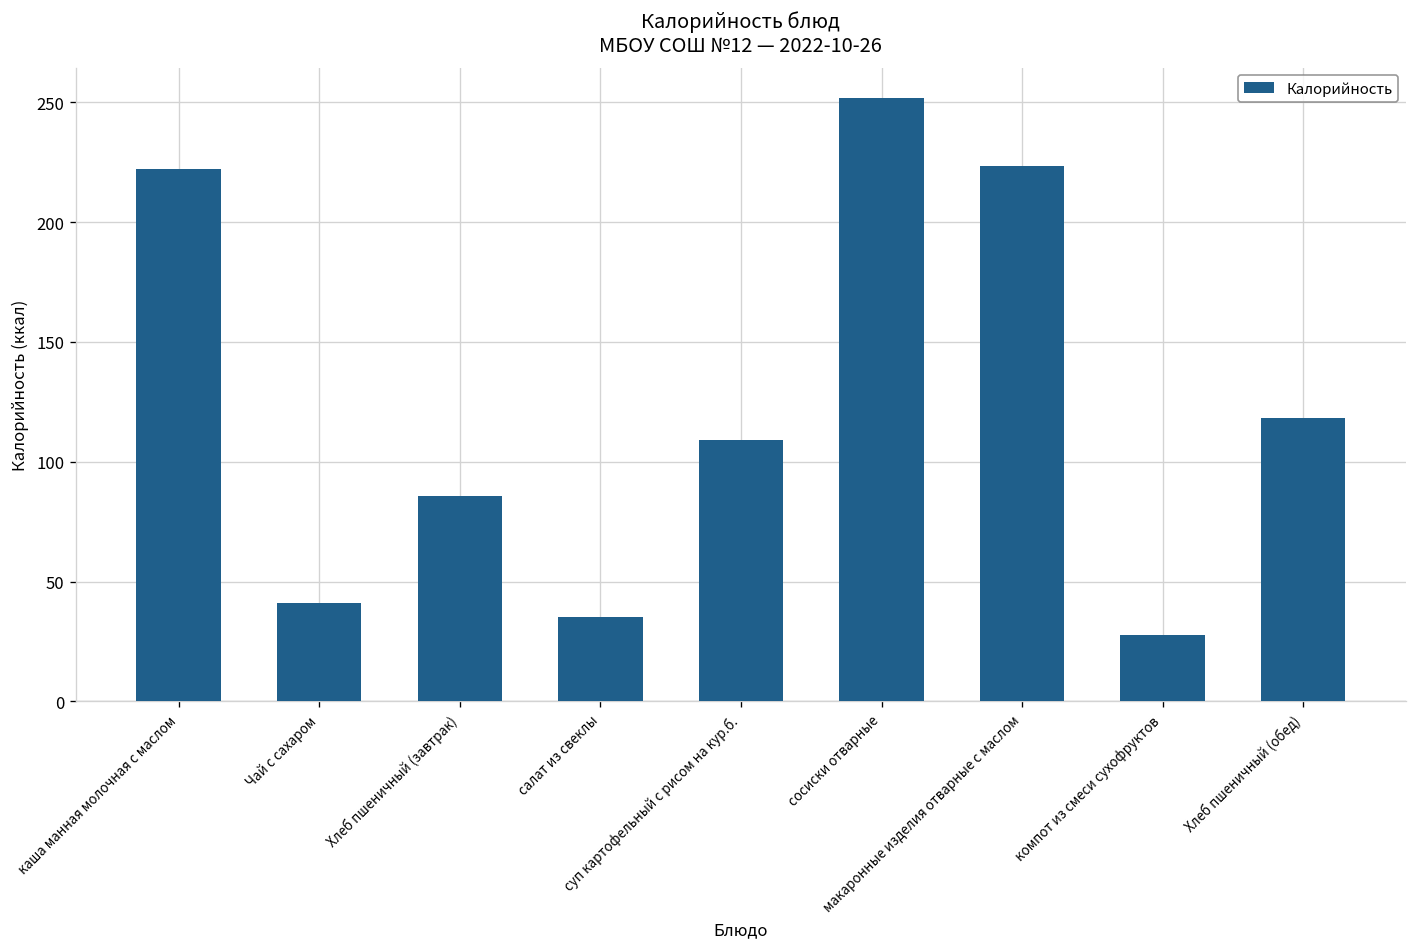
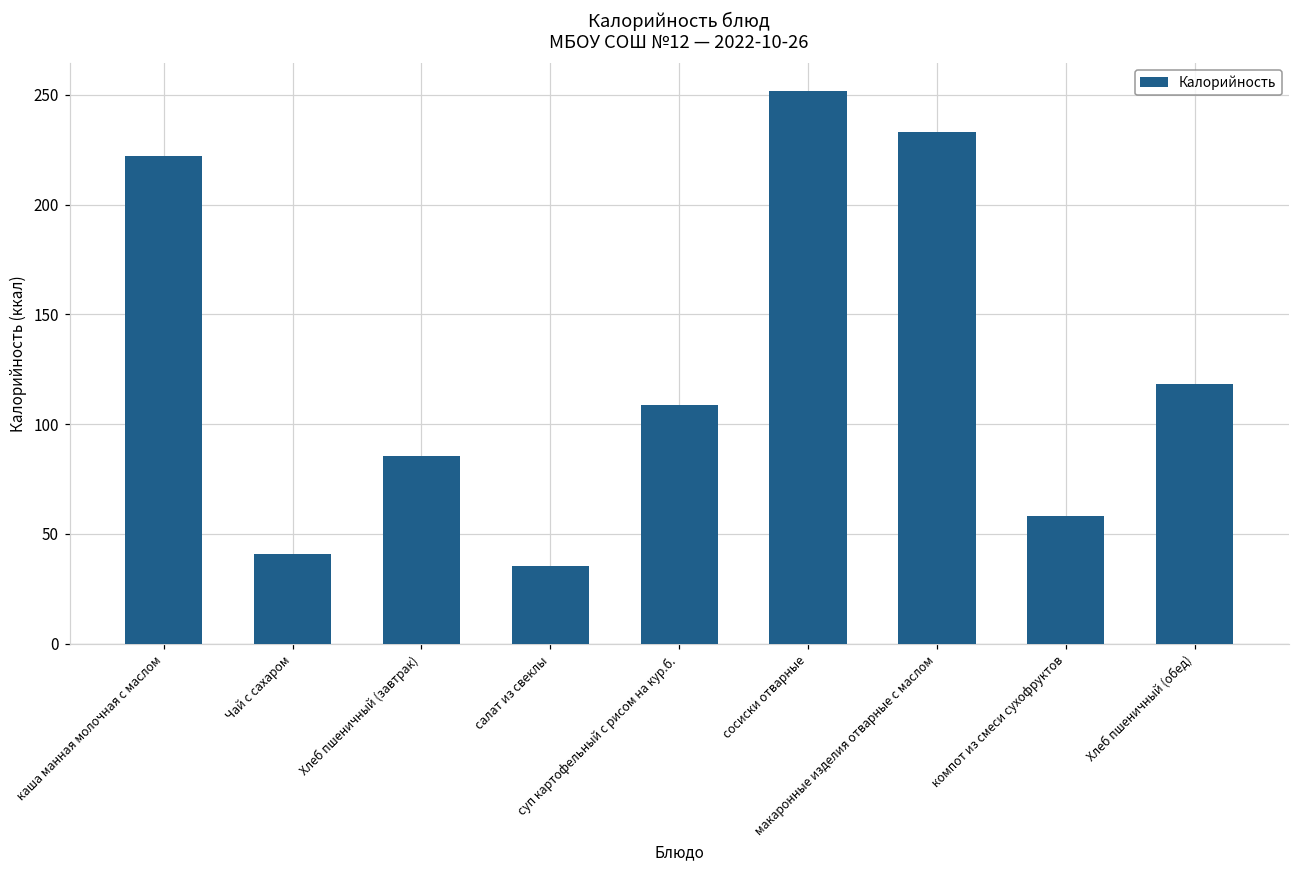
  {
    "каша манная молочная с маслом": 222,
    "Чай с сахаром": 41,
    "Хлеб пшеничный (завтрак)": 86,
    "салат из свеклы": 35,
    "суп картофельный с рисом на кур.б.": 109,
    "сосиски отварные": 252,
-   "макаронные изделия отварные с маслом": 224,
-   "компот из смеси сухофруктов": 28,
+   "макаронные изделия отварные с маслом": 233,
+   "компот из смеси сухофруктов": 58,
    "Хлеб пшеничный (обед)": 118
  }
